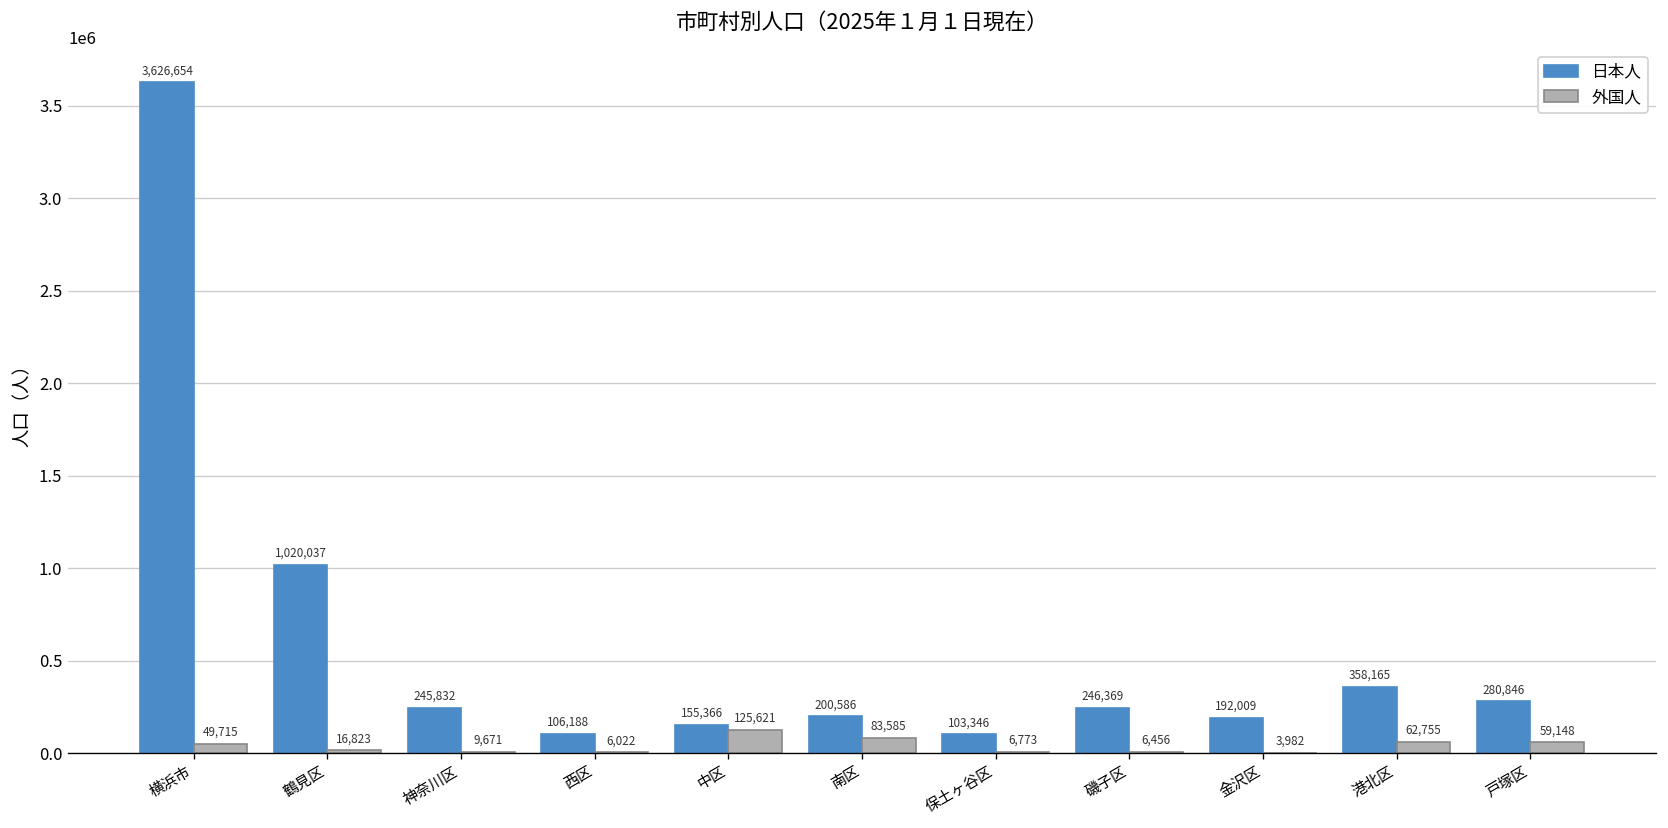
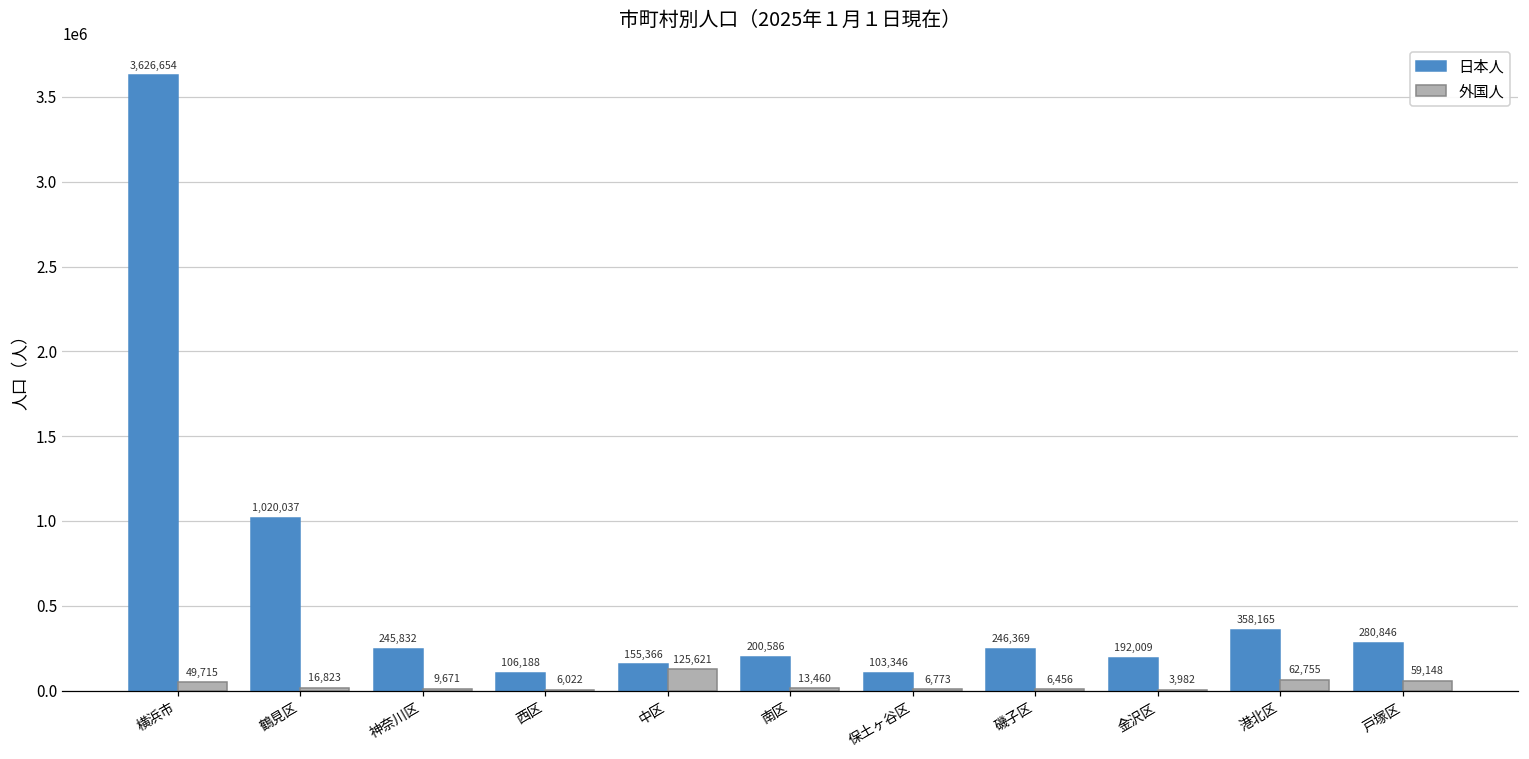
  {
    "日本人": {
      "横浜市": "3,626,654",
      "鶴見区": "1,020,037",
      "神奈川区": "245,832",
      "西区": "106,188",
      "中区": "155,366",
      "南区": "200,586",
      "保土ヶ谷区": "103,346",
      "磯子区": "246,369",
      "金沢区": "192,009",
      "港北区": "358,165",
      "戸塚区": "280,846"
    },
    "外国人": {
      "横浜市": "49,715",
      "鶴見区": "16,823",
      "神奈川区": "9,671",
      "西区": "6,022",
      "中区": "125,621",
-     "南区": "83,585",
+     "南区": "13,460",
      "保土ヶ谷区": "6,773",
      "磯子区": "6,456",
      "金沢区": "3,982",
      "港北区": "62,755",
      "戸塚区": "59,148"
    }
  }
